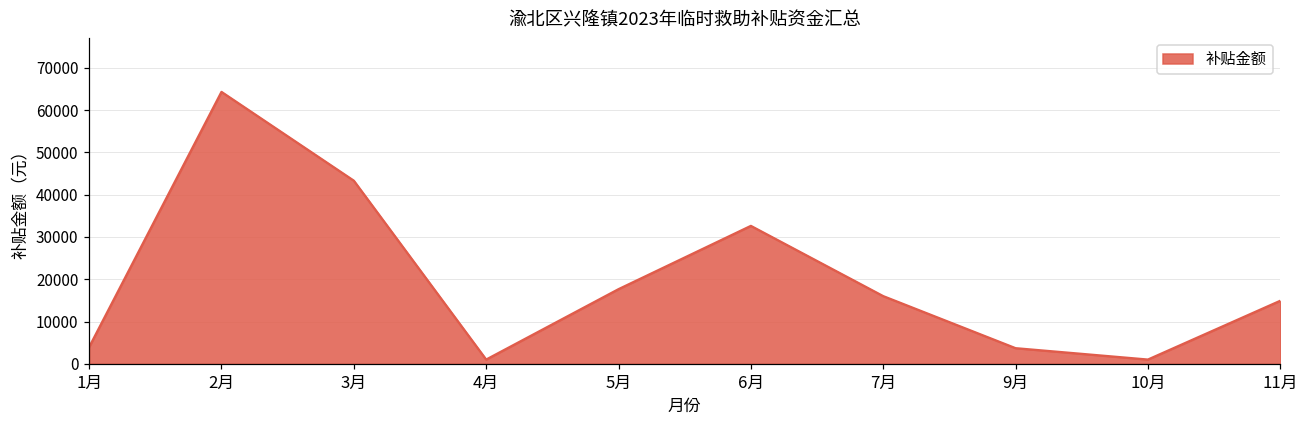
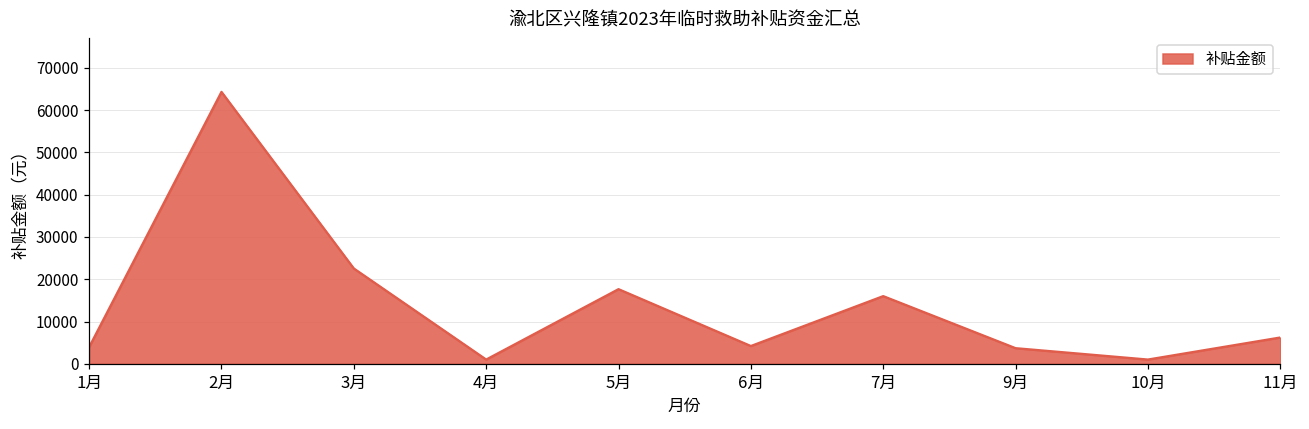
  {
    "1月": 4000,
    "2月": 64000,
-   "3月": 43000,
+   "3月": 23000,
    "4月": 1000,
    "5月": 18000,
-   "6月": 33000,
+   "6月": 4000,
    "7月": 16000,
    "9月": 4000,
    "10月": 1000,
-   "11月": 15000
+   "11月": 6000
  }
